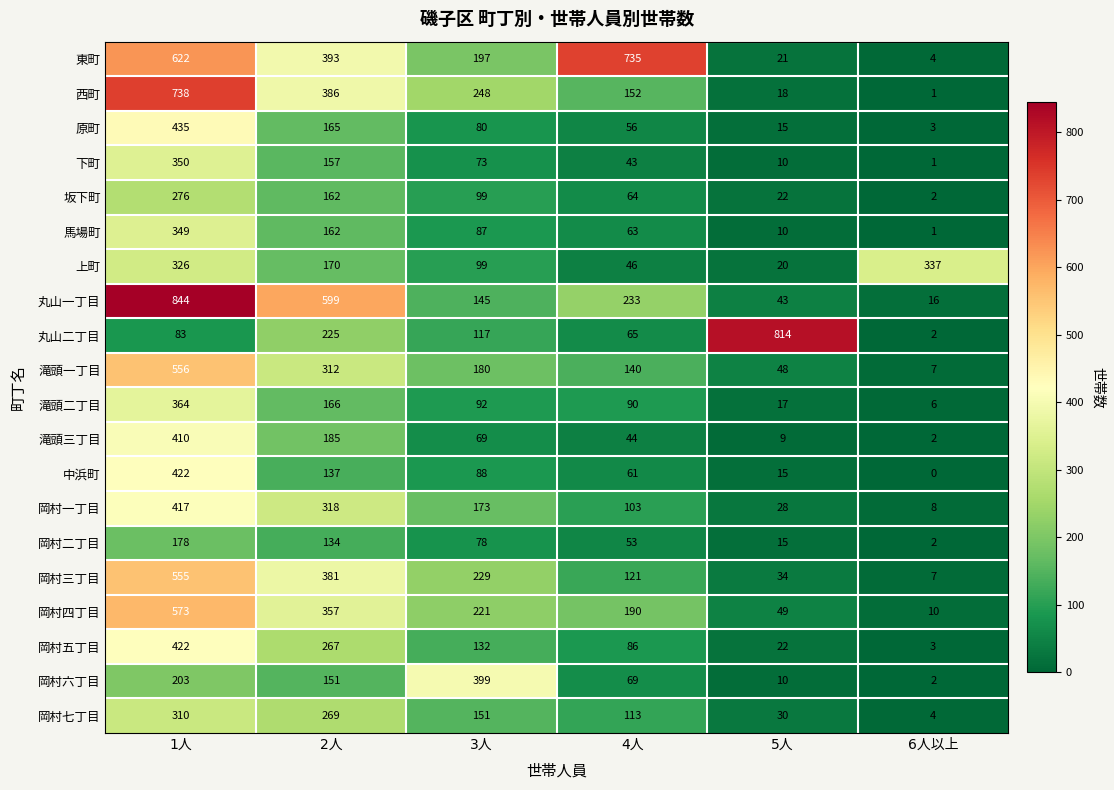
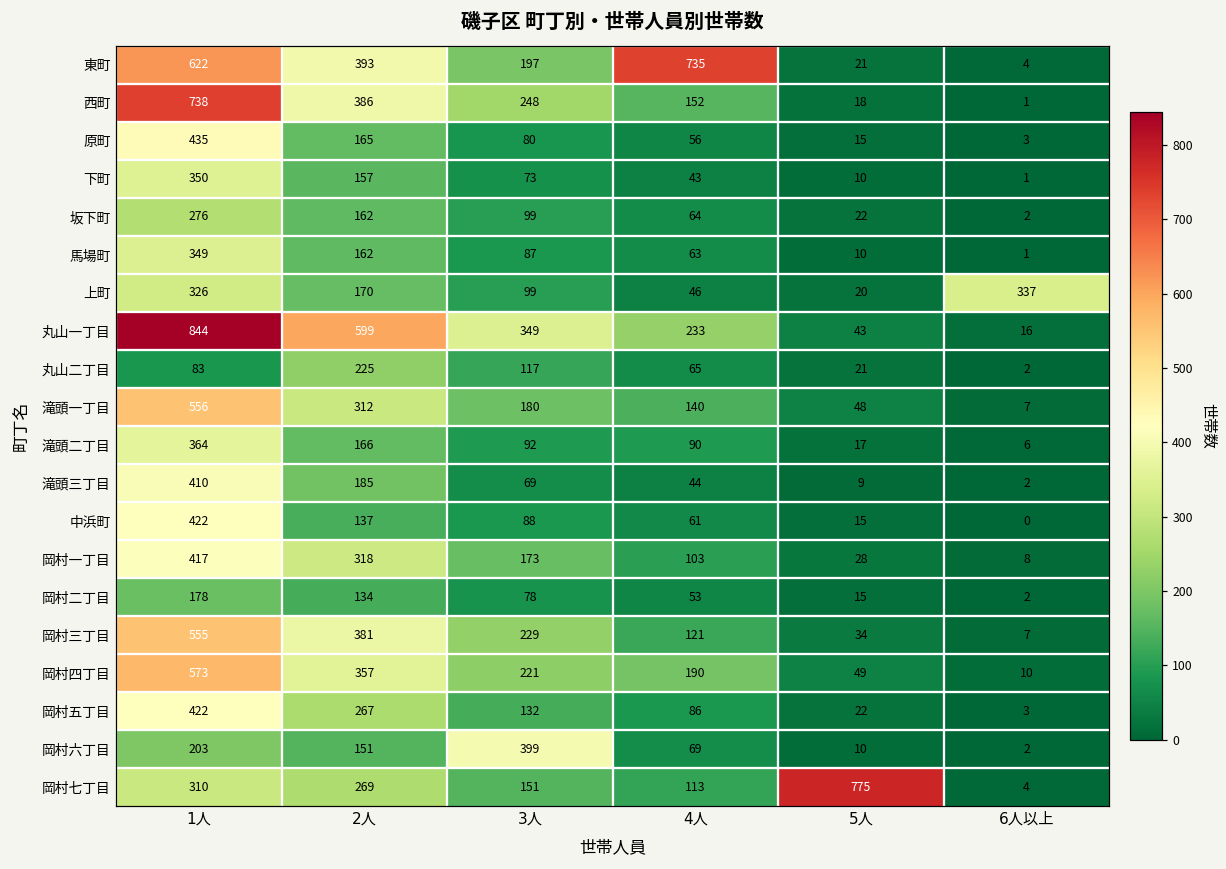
  {
    "東町": {
      "1人": 622,
      "2人": 393,
      "3人": 197,
      "4人": 735,
      "5人": 21,
      "6人以上": 4
    },
    "西町": {
      "1人": 738,
      "2人": 386,
      "3人": 248,
      "4人": 152,
      "5人": 18,
      "6人以上": 1
    },
    "原町": {
      "1人": 435,
      "2人": 165,
      "3人": 80,
      "4人": 56,
      "5人": 15,
      "6人以上": 3
    },
    "下町": {
      "1人": 350,
      "2人": 157,
      "3人": 73,
      "4人": 43,
      "5人": 10,
      "6人以上": 1
    },
    "坂下町": {
      "1人": 276,
      "2人": 162,
      "3人": 99,
      "4人": 64,
      "5人": 22,
      "6人以上": 2
    },
    "馬場町": {
      "1人": 349,
      "2人": 162,
      "3人": 87,
      "4人": 63,
      "5人": 10,
      "6人以上": 1
    },
    "上町": {
      "1人": 326,
      "2人": 170,
      "3人": 99,
      "4人": 46,
      "5人": 20,
      "6人以上": 337
    },
    "丸山一丁目": {
      "1人": 844,
      "2人": 599,
-     "3人": 145,
+     "3人": 349,
      "4人": 233,
      "5人": 43,
      "6人以上": 16
    },
    "丸山二丁目": {
      "1人": 83,
      "2人": 225,
      "3人": 117,
      "4人": 65,
-     "5人": 814,
+     "5人": 21,
      "6人以上": 2
    },
    "滝頭一丁目": {
      "1人": 556,
      "2人": 312,
      "3人": 180,
      "4人": 140,
      "5人": 48,
      "6人以上": 7
    },
    "滝頭二丁目": {
      "1人": 364,
      "2人": 166,
      "3人": 92,
      "4人": 90,
      "5人": 17,
      "6人以上": 6
    },
    "滝頭三丁目": {
      "1人": 410,
      "2人": 185,
      "3人": 69,
      "4人": 44,
      "5人": 9,
      "6人以上": 2
    },
    "中浜町": {
      "1人": 422,
      "2人": 137,
      "3人": 88,
      "4人": 61,
      "5人": 15,
      "6人以上": 0
    },
    "岡村一丁目": {
      "1人": 417,
      "2人": 318,
      "3人": 173,
      "4人": 103,
      "5人": 28,
      "6人以上": 8
    },
    "岡村二丁目": {
      "1人": 178,
      "2人": 134,
      "3人": 78,
      "4人": 53,
      "5人": 15,
      "6人以上": 2
    },
    "岡村三丁目": {
      "1人": 555,
      "2人": 381,
      "3人": 229,
      "4人": 121,
      "5人": 34,
      "6人以上": 7
    },
    "岡村四丁目": {
      "1人": 573,
      "2人": 357,
      "3人": 221,
      "4人": 190,
      "5人": 49,
      "6人以上": 10
    },
    "岡村五丁目": {
      "1人": 422,
      "2人": 267,
      "3人": 132,
      "4人": 86,
      "5人": 22,
      "6人以上": 3
    },
    "岡村六丁目": {
      "1人": 203,
      "2人": 151,
      "3人": 399,
      "4人": 69,
      "5人": 10,
      "6人以上": 2
    },
    "岡村七丁目": {
      "1人": 310,
      "2人": 269,
      "3人": 151,
      "4人": 113,
-     "5人": 30,
+     "5人": 775,
      "6人以上": 4
    }
  }
